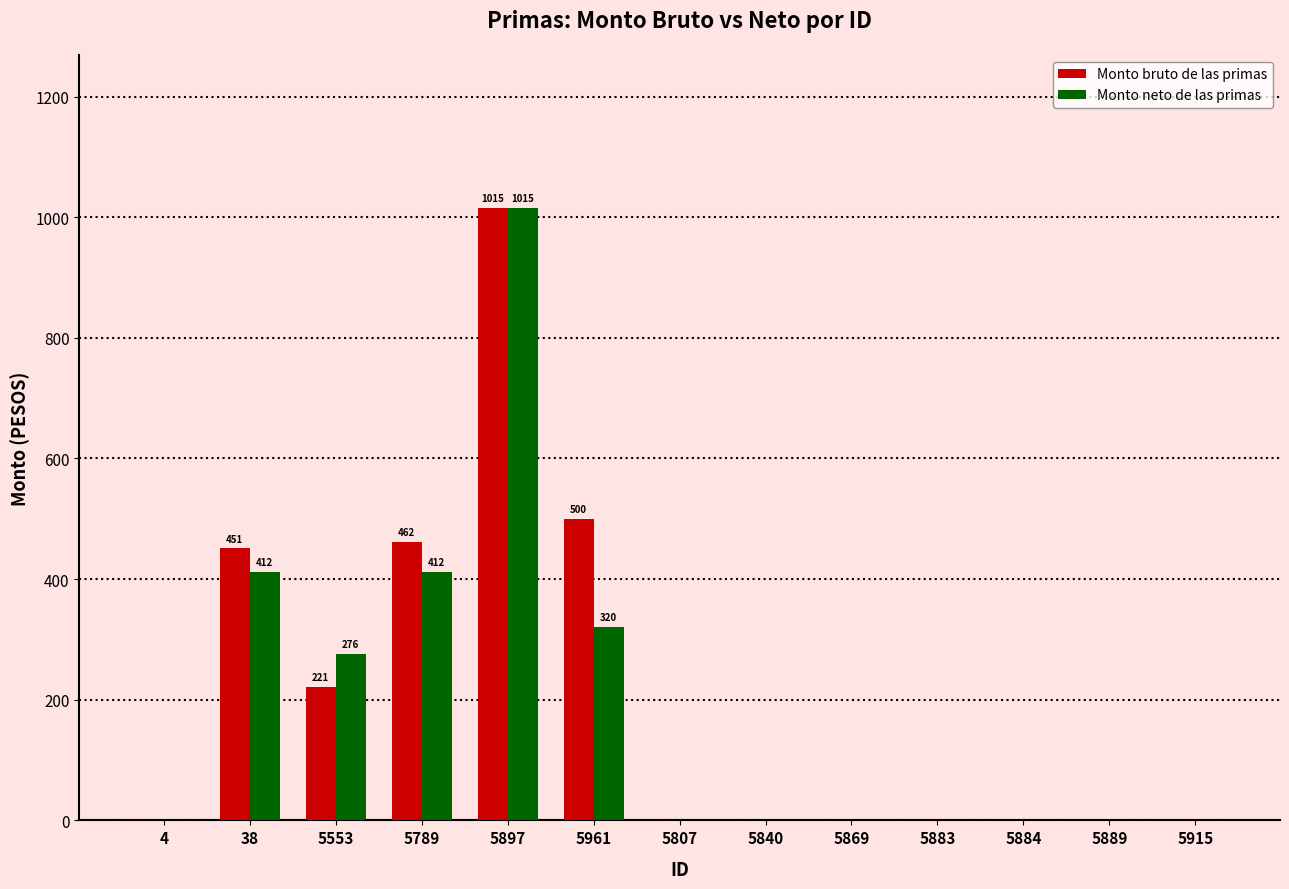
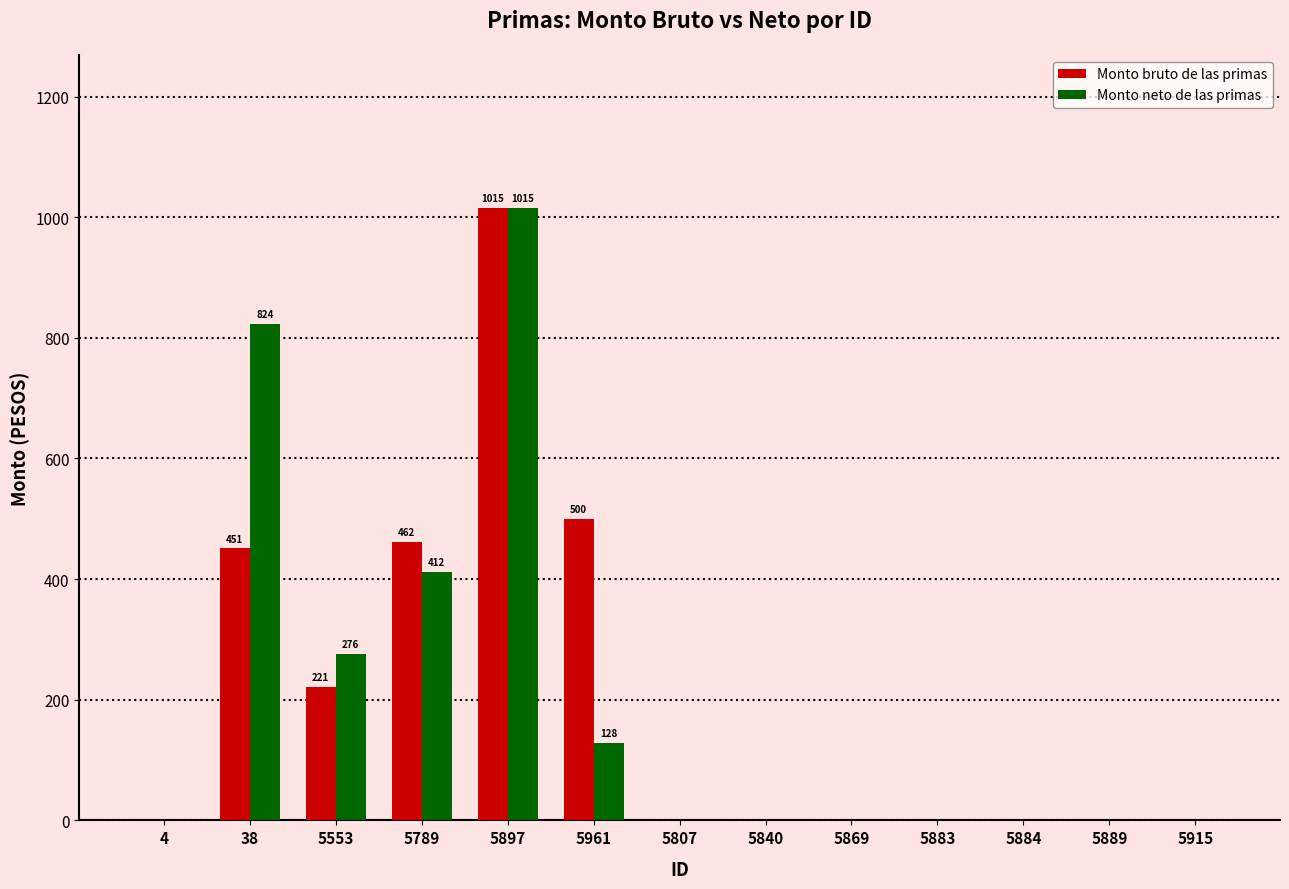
  {
    "Monto bruto de las primas": {
      "38": 451,
      "5553": 221,
      "5789": 462,
      "5897": 1015,
      "5961": 500
    },
    "Monto neto de las primas": {
-     "38": 412,
+     "38": 824,
      "5553": 276,
      "5789": 412,
      "5897": 1015,
-     "5961": 320
+     "5961": 128
    }
  }
